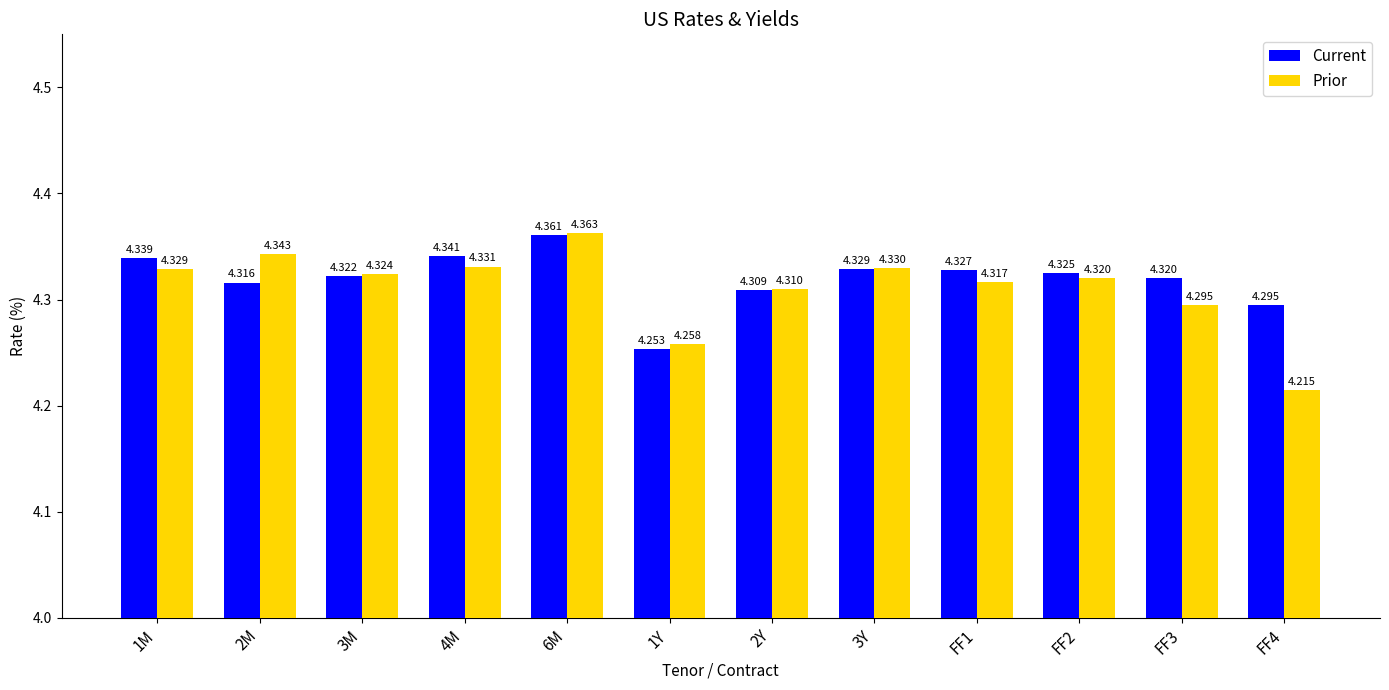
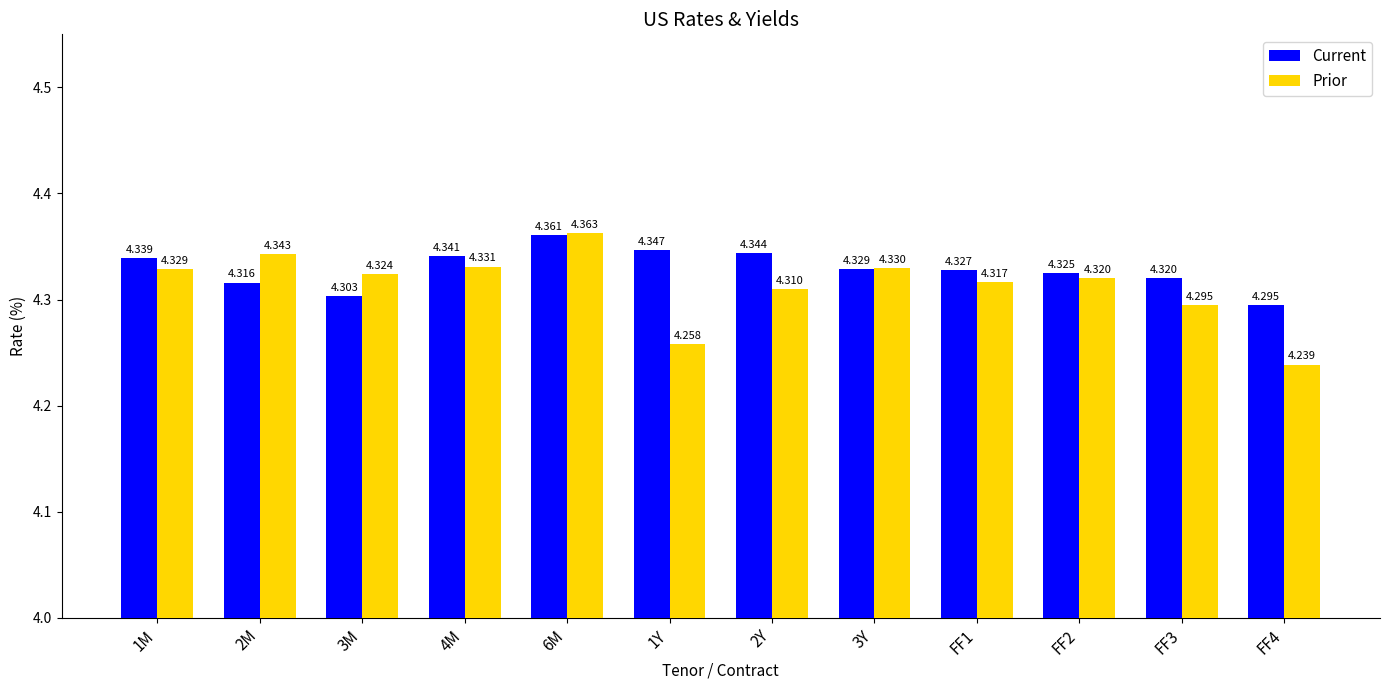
  {
    "Current": {
      "1M": 4.339,
      "2M": 4.316,
-     "3M": 4.322,
+     "3M": 4.303,
      "4M": 4.341,
      "6M": 4.361,
-     "1Y": 4.253,
-     "2Y": 4.309,
+     "1Y": 4.347,
+     "2Y": 4.344,
      "3Y": 4.329,
      "FF1": 4.327,
      "FF2": 4.325,
      "FF3": 4.320,
      "FF4": 4.295
    },
    "Prior": {
      "1M": 4.329,
      "2M": 4.343,
      "3M": 4.324,
      "4M": 4.331,
      "6M": 4.363,
      "1Y": 4.258,
      "2Y": 4.310,
      "3Y": 4.330,
      "FF1": 4.317,
      "FF2": 4.320,
      "FF3": 4.295,
-     "FF4": 4.215
+     "FF4": 4.239
    }
  }
